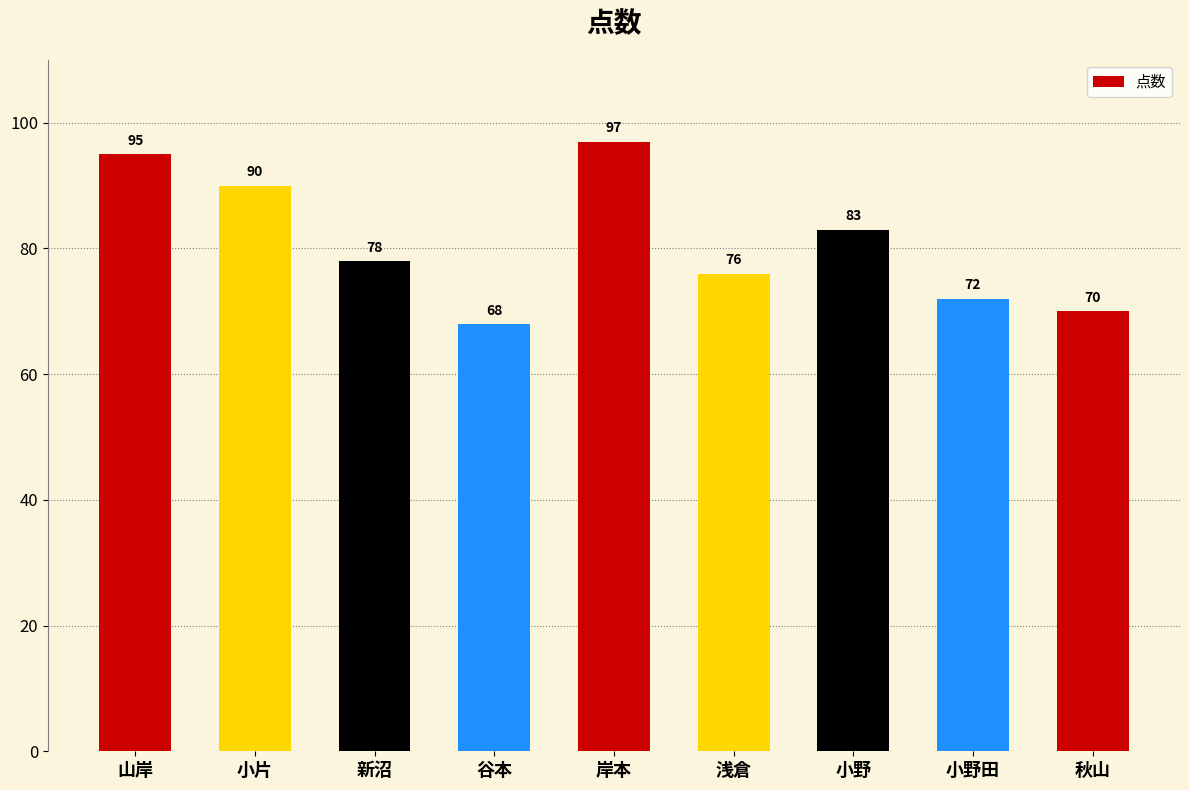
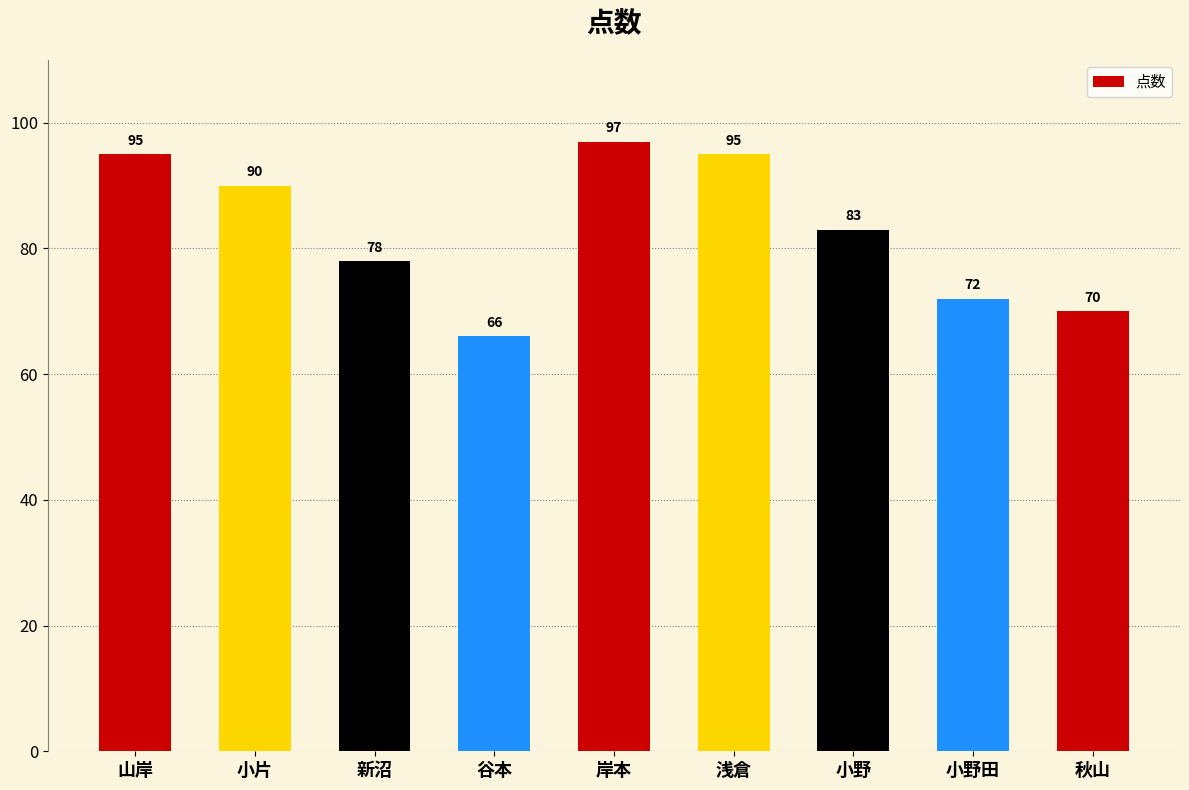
  {
    "山岸": 95,
    "小片": 90,
    "新沼": 78,
-   "谷本": 68,
+   "谷本": 66,
    "岸本": 97,
-   "浅倉": 76,
+   "浅倉": 95,
    "小野": 83,
    "小野田": 72,
    "秋山": 70
  }
